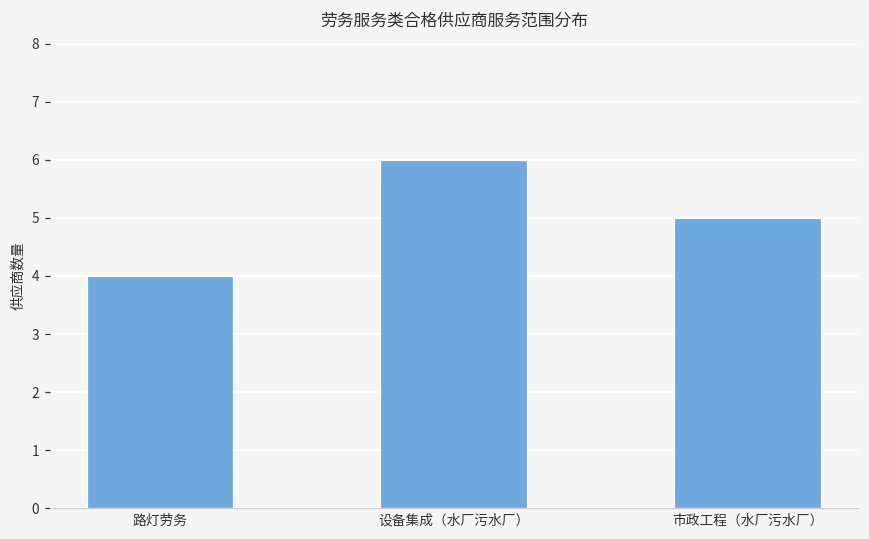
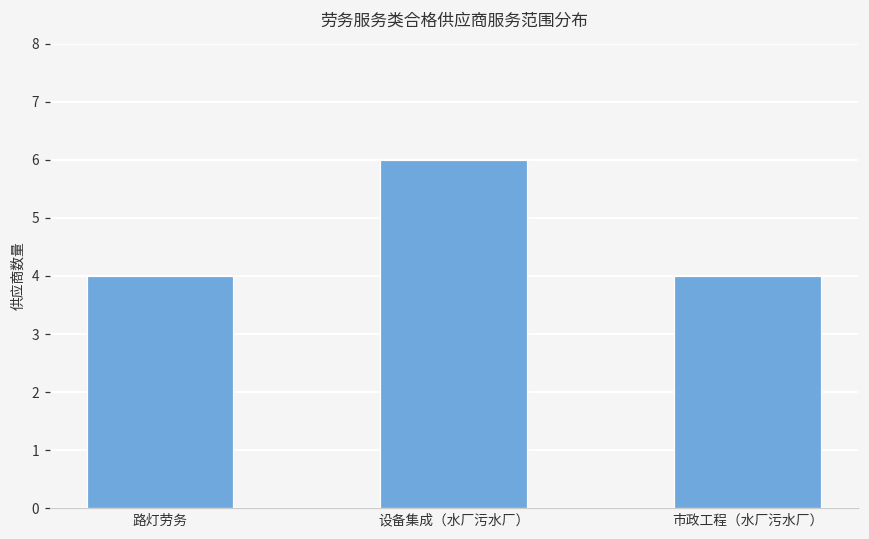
  {
    "路灯劳务": 4,
    "设备集成（水厂污水厂）": 6,
-   "市政工程（水厂污水厂）": 5
+   "市政工程（水厂污水厂）": 4
  }
